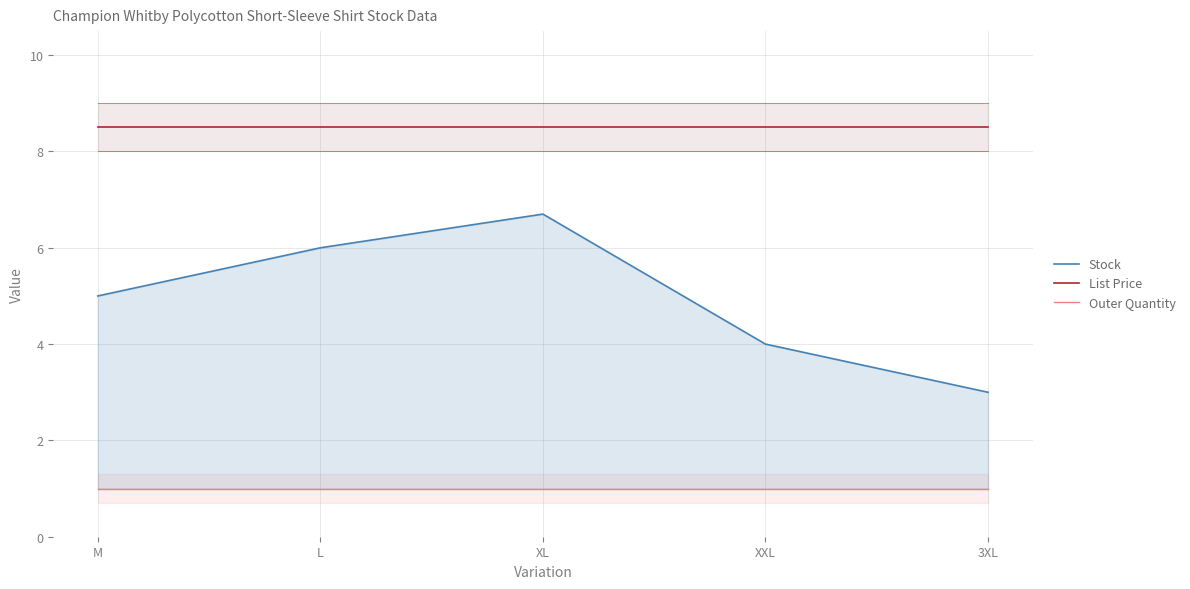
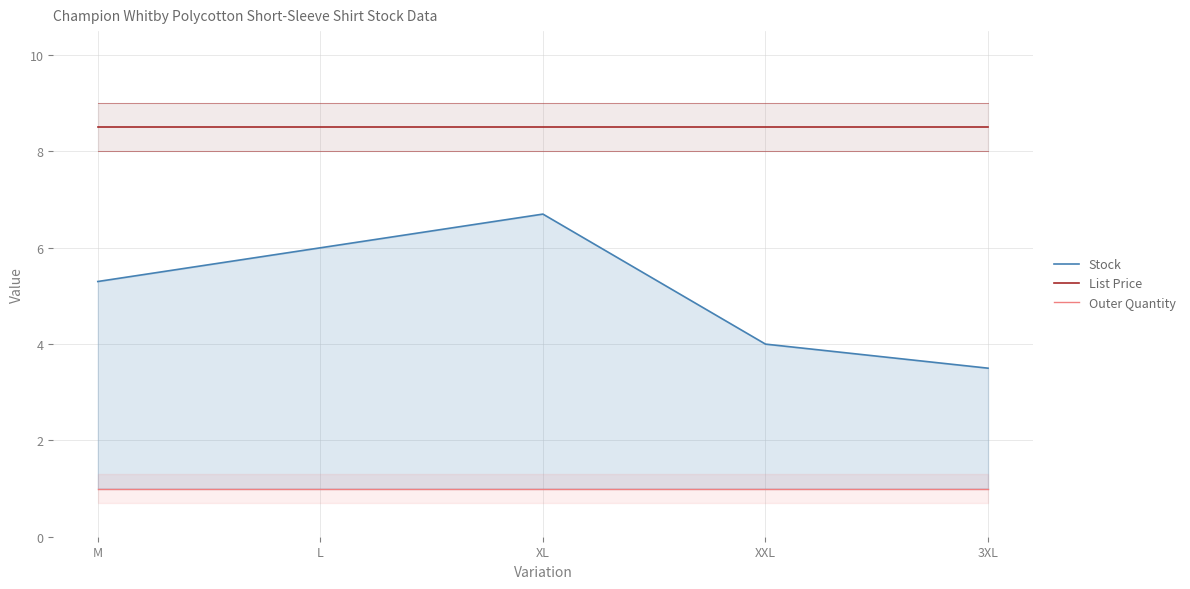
  {
    "Stock": {
-     "M": 5.0,
+     "M": 5.3,
      "L": 6.0,
      "XL": 6.7,
      "XXL": 4.0,
-     "3XL": 3.0
+     "3XL": 3.5
    }
  }
